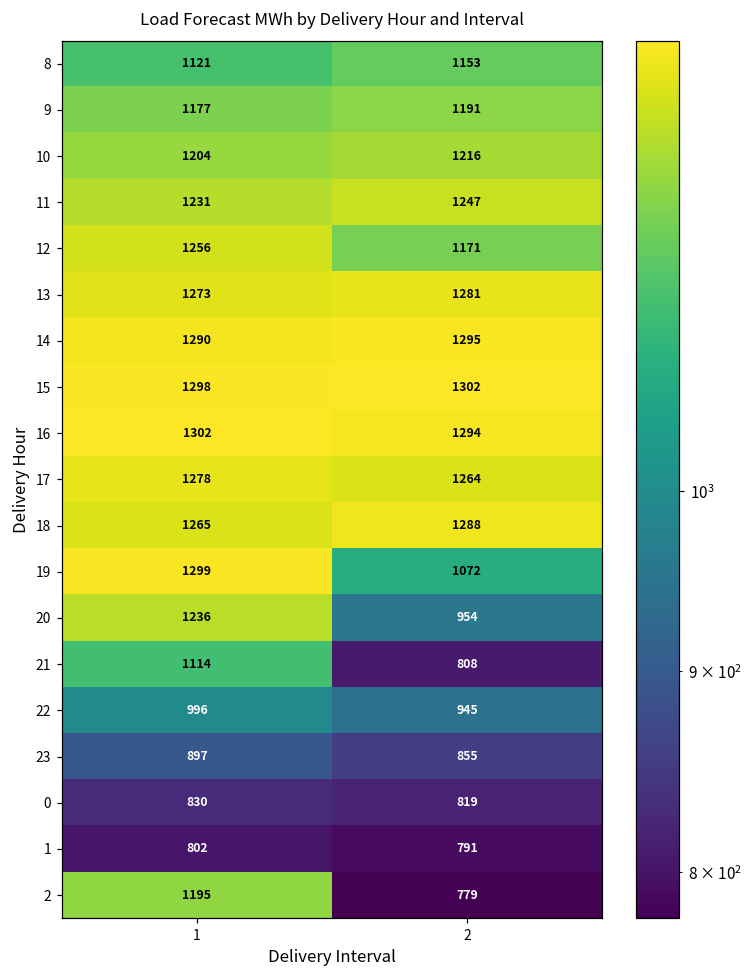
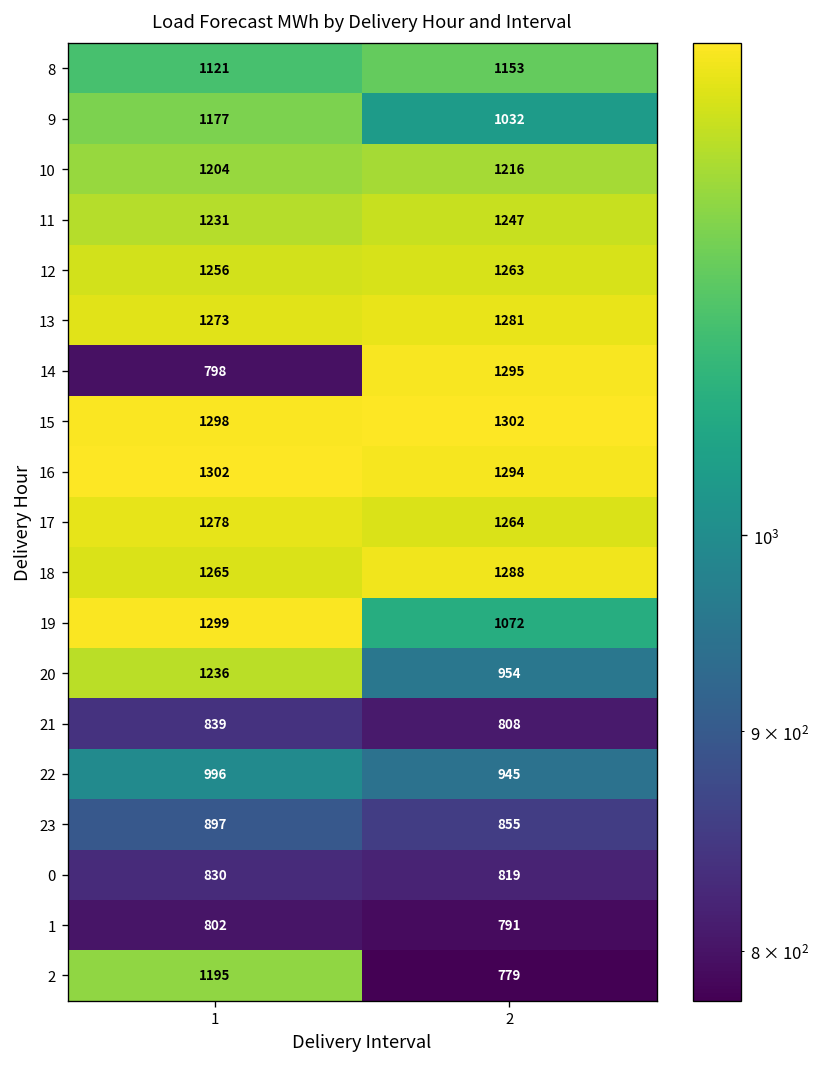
  {
    "8": {
      "1": 1121,
      "2": 1153
    },
    "9": {
      "1": 1177,
-     "2": 1191
+     "2": 1032
    },
    "10": {
      "1": 1204,
      "2": 1216
    },
    "11": {
      "1": 1231,
      "2": 1247
    },
    "12": {
      "1": 1256,
-     "2": 1171
+     "2": 1263
    },
    "13": {
      "1": 1273,
      "2": 1281
    },
    "14": {
-     "1": 1290,
+     "1": 798,
      "2": 1295
    },
    "15": {
      "1": 1298,
      "2": 1302
    },
    "16": {
      "1": 1302,
      "2": 1294
    },
    "17": {
      "1": 1278,
      "2": 1264
    },
    "18": {
      "1": 1265,
      "2": 1288
    },
    "19": {
      "1": 1299,
      "2": 1072
    },
    "20": {
      "1": 1236,
      "2": 954
    },
    "21": {
-     "1": 1114,
+     "1": 839,
      "2": 808
    },
    "22": {
      "1": 996,
      "2": 945
    },
    "23": {
      "1": 897,
      "2": 855
    },
    "0": {
      "1": 830,
      "2": 819
    },
    "1": {
      "1": 802,
      "2": 791
    },
    "2": {
      "1": 1195,
      "2": 779
    }
  }
